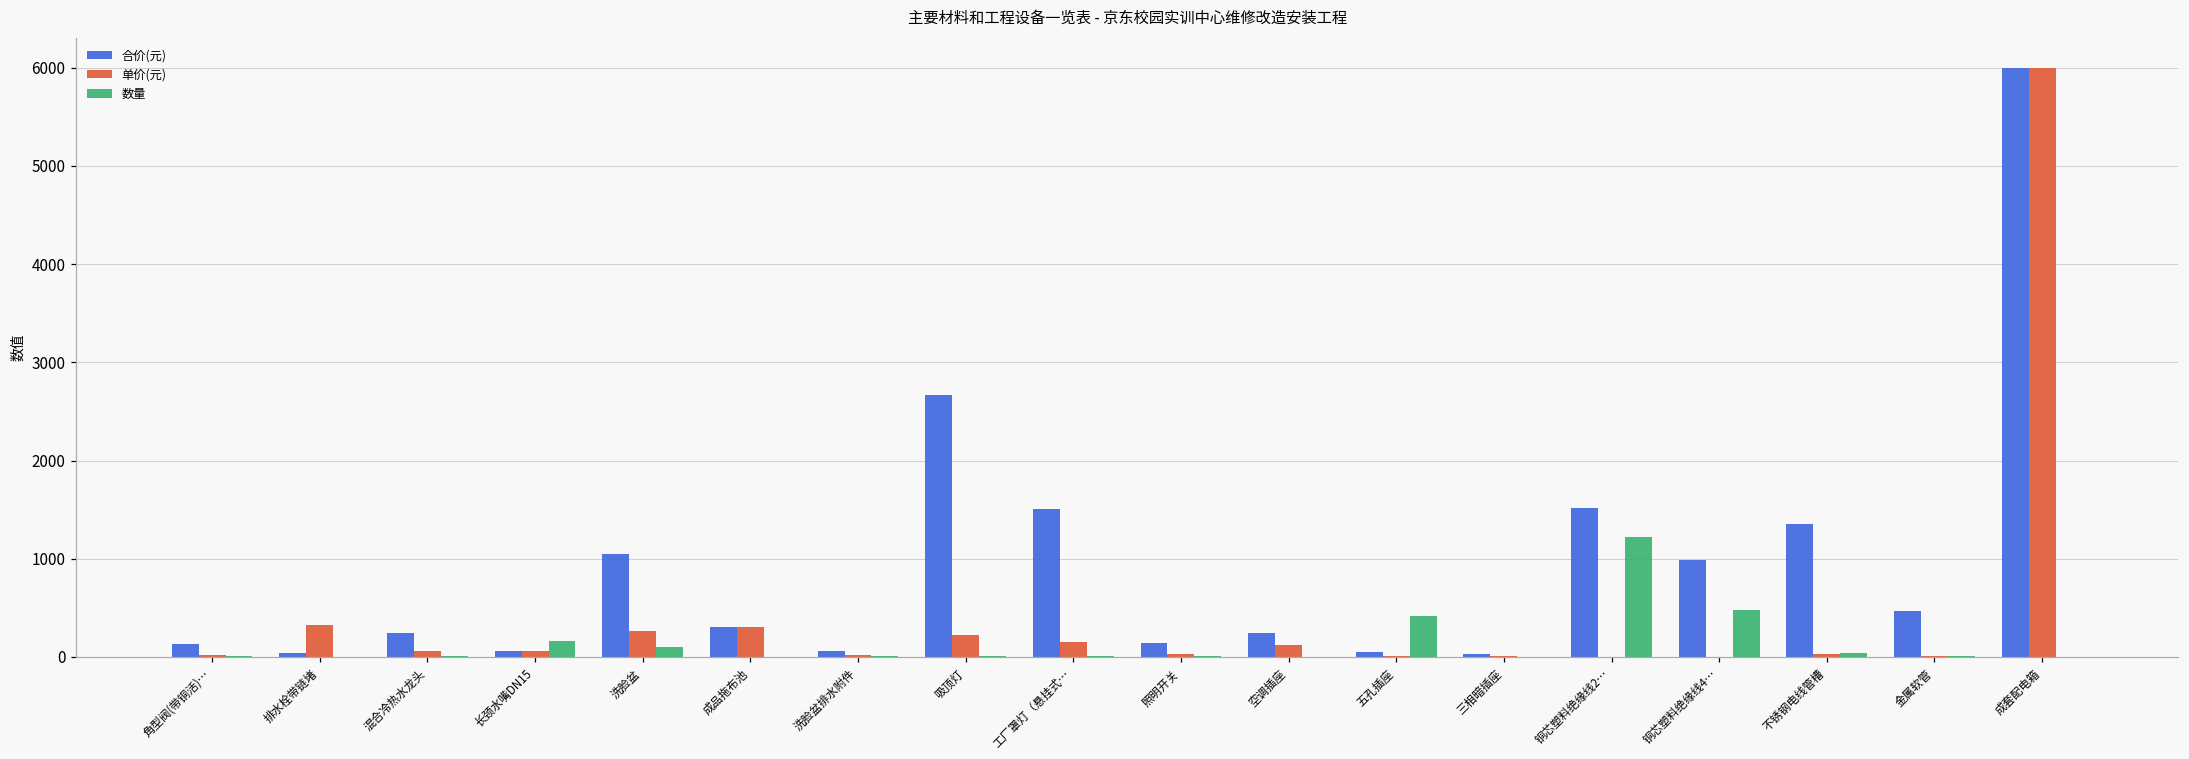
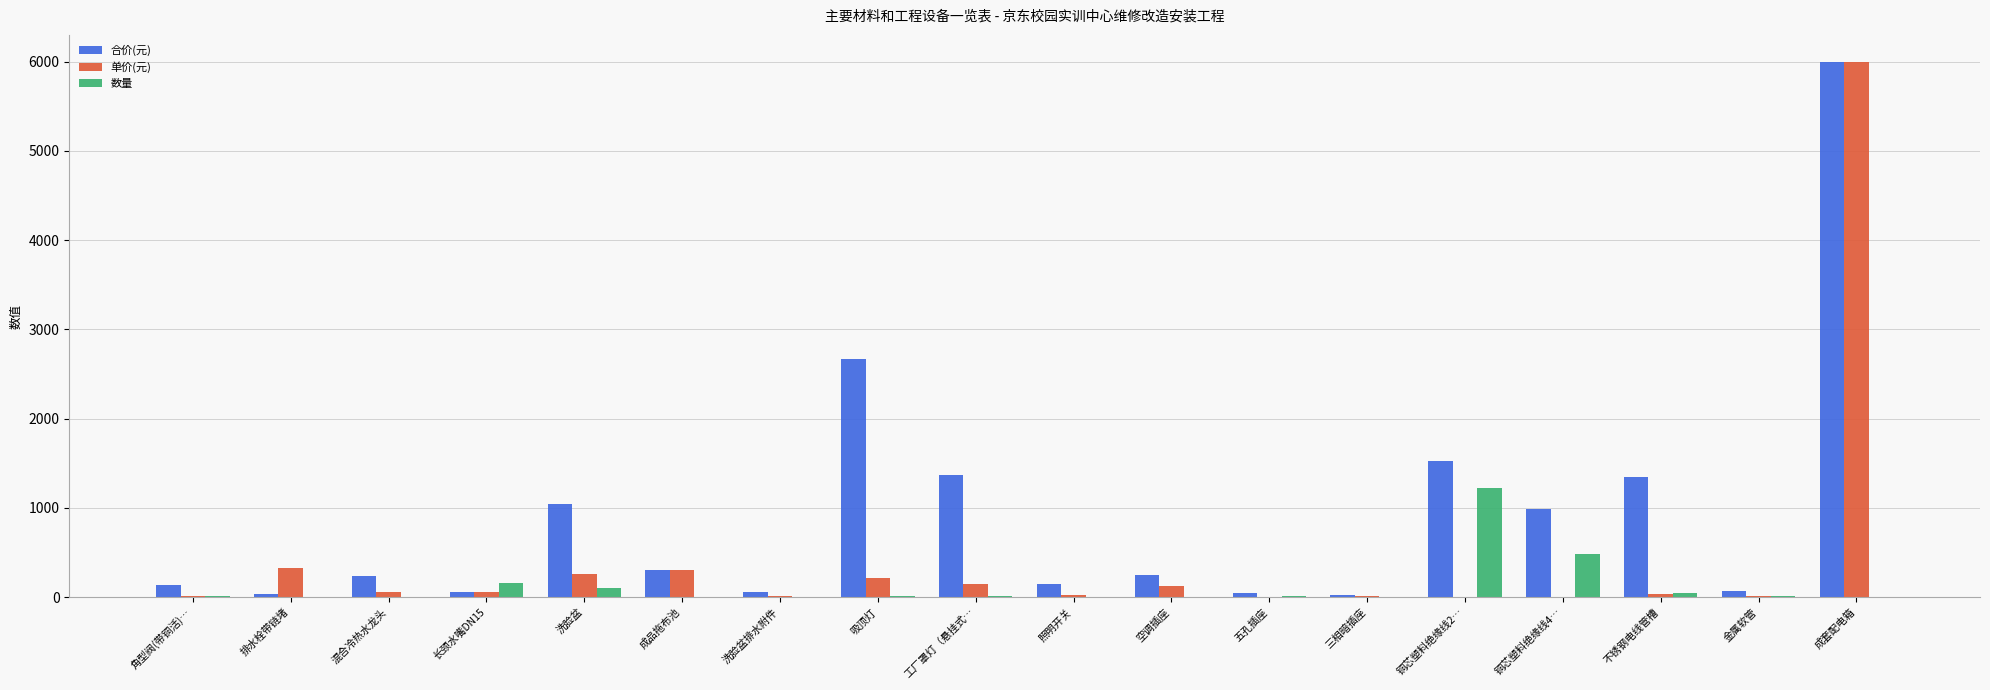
  {
    "合价(元)": {
      "角型阀(带铜活)…": 100,
      "排水栓带链堵": 0,
      "混合冷热水龙头": 200,
      "长颈水嘴DN15": 100,
      "洗脸盆": 1000,
      "成品拖布池": 300,
      "洗脸盆排水附件": 100,
      "吸顶灯": 2700,
-     "工厂罩灯（悬挂式…": 1500,
+     "工厂罩灯（悬挂式…": 1400,
      "照明开关": 100,
      "空调插座": 200,
      "五孔插座": 0,
      "铜芯塑料绝缘线2…": 1500,
      "铜芯塑料绝缘线4…": 1000,
      "不锈钢电线管槽": 1300,
-     "金属软管": 500,
+     "金属软管": 100,
      "成套配电箱": 6000
    },
    "单价(元)": {
      "排水栓带链堵": 300,
      "混合冷热水龙头": 100,
      "长颈水嘴DN15": 100,
      "洗脸盆": 300,
      "成品拖布池": 300,
      "吸顶灯": 200,
      "工厂罩灯（悬挂式…": 200,
      "照明开关": 0,
      "空调插座": 100,
      "不锈钢电线管槽": 0,
      "成套配电箱": 6000
    },
    "数量": {
      "长颈水嘴DN15": 200,
      "洗脸盆": 100,
-     "五孔插座": 400,
+     "五孔插座": 0,
      "铜芯塑料绝缘线2…": 1200,
      "铜芯塑料绝缘线4…": 500,
      "不锈钢电线管槽": 0
    }
  }
